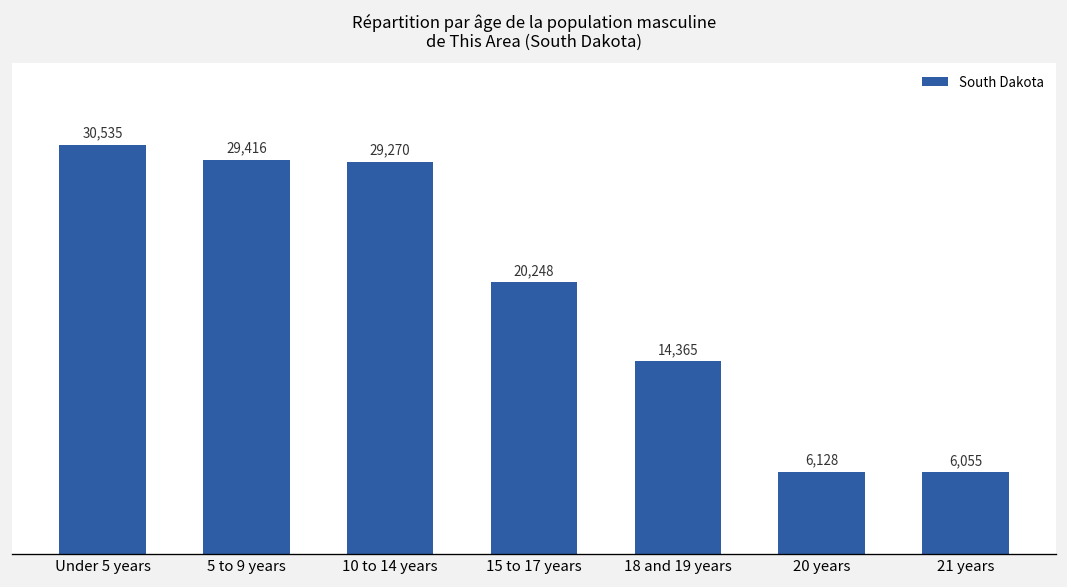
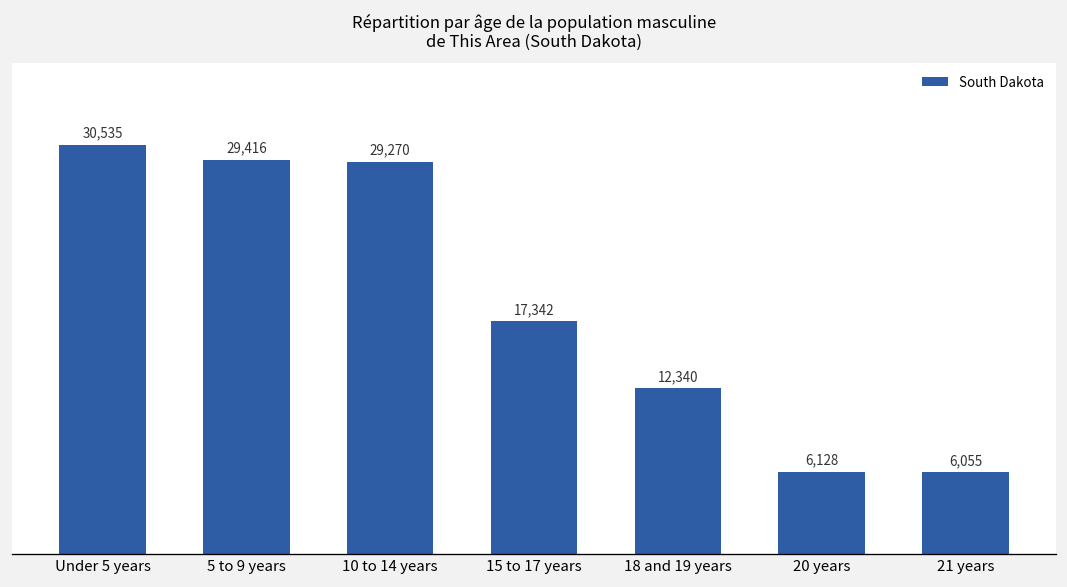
  {
    "Under 5 years": "30,535",
    "5 to 9 years": "29,416",
    "10 to 14 years": "29,270",
-   "15 to 17 years": "20,248",
-   "18 and 19 years": "14,365",
+   "15 to 17 years": "17,342",
+   "18 and 19 years": "12,340",
    "20 years": "6,128",
    "21 years": "6,055"
  }
